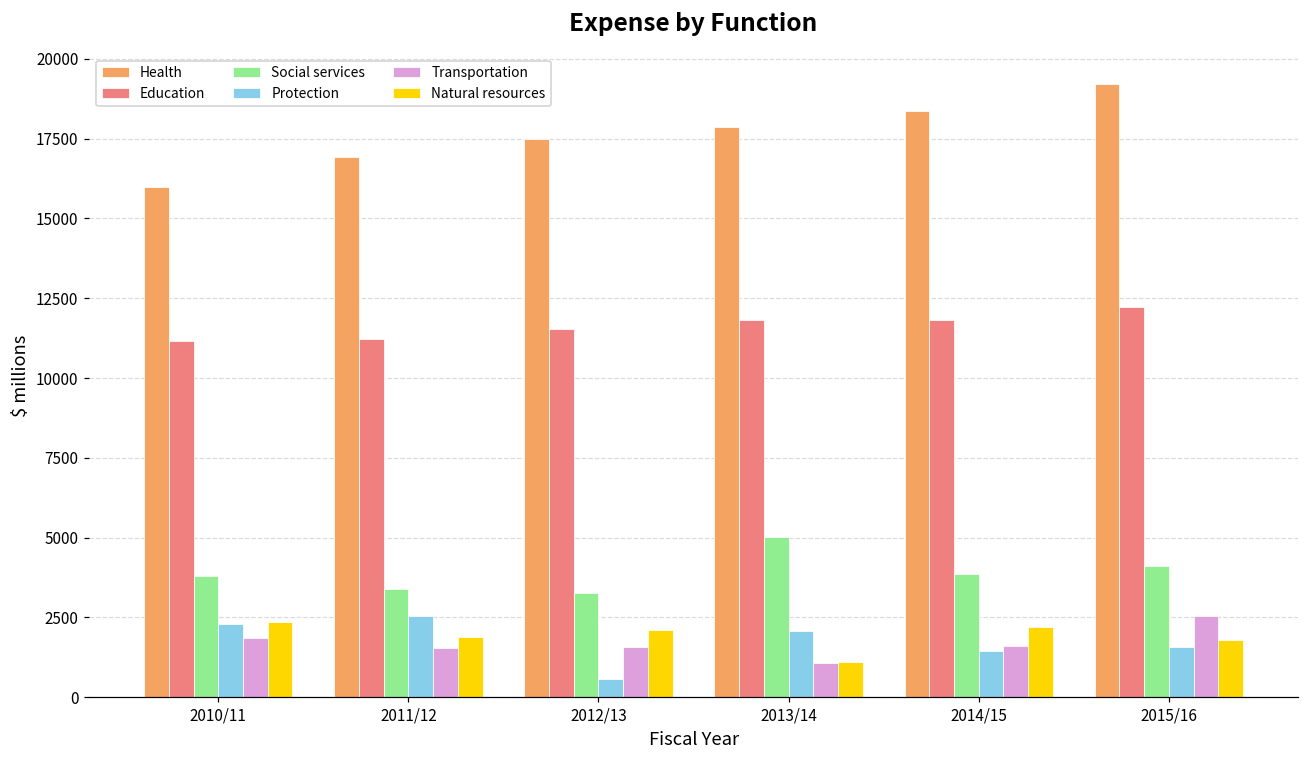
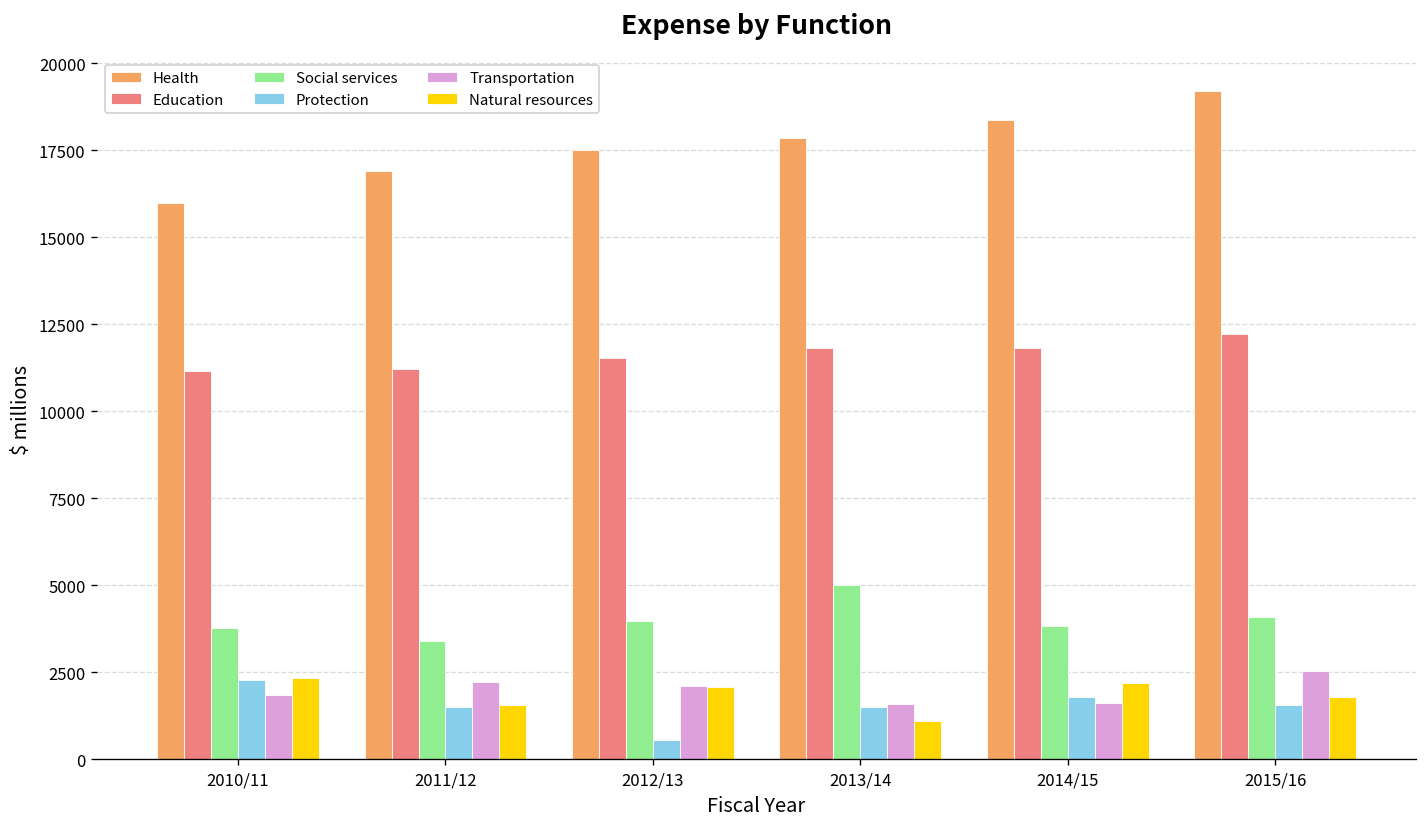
  {
    "Social services": {
      "2010/11": 3800,
      "2011/12": 3400,
-     "2012/13": 3200,
+     "2012/13": 4000,
      "2013/14": 5000,
      "2014/15": 3800,
      "2015/16": 4100
    },
    "Protection": {
      "2010/11": 2300,
-     "2011/12": 2600,
+     "2011/12": 1500,
      "2012/13": 600,
-     "2013/14": 2100,
-     "2014/15": 1500,
+     "2013/14": 1500,
+     "2014/15": 1800,
      "2015/16": 1600
    },
    "Transportation": {
      "2010/11": 1900,
-     "2011/12": 1500,
-     "2012/13": 1600,
-     "2013/14": 1100,
+     "2011/12": 2200,
+     "2012/13": 2100,
+     "2013/14": 1600,
      "2014/15": 1600,
      "2015/16": 2600
    },
    "Natural resources": {
      "2010/11": 2300,
-     "2011/12": 1900,
+     "2011/12": 1600,
      "2012/13": 2100,
      "2013/14": 1100,
      "2014/15": 2200,
      "2015/16": 1800
    }
  }
